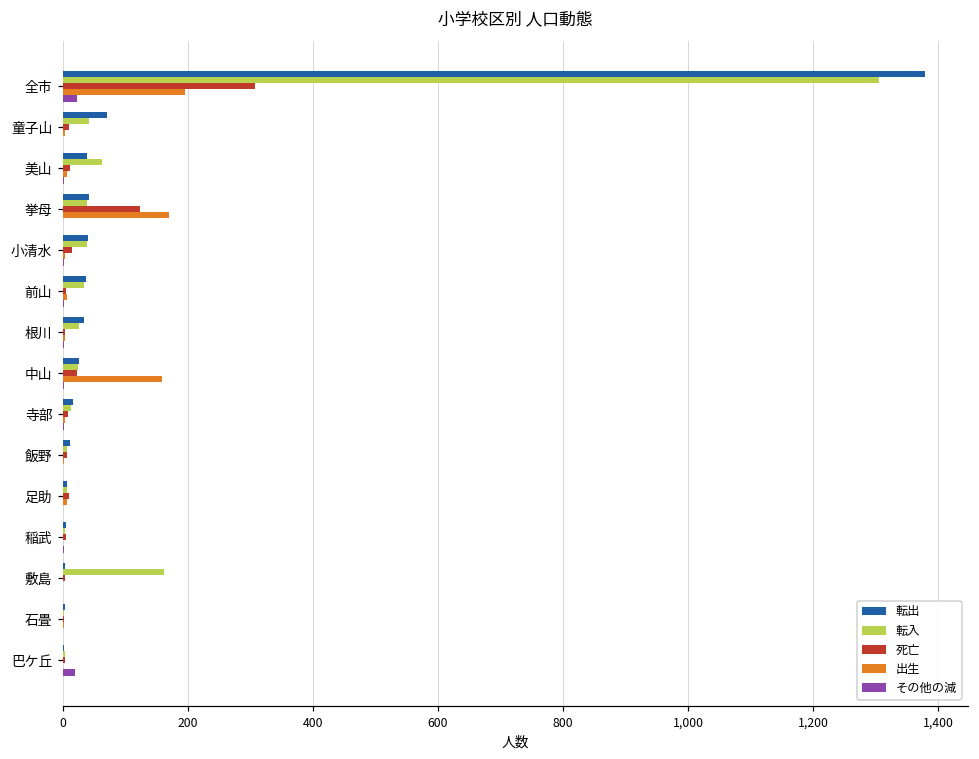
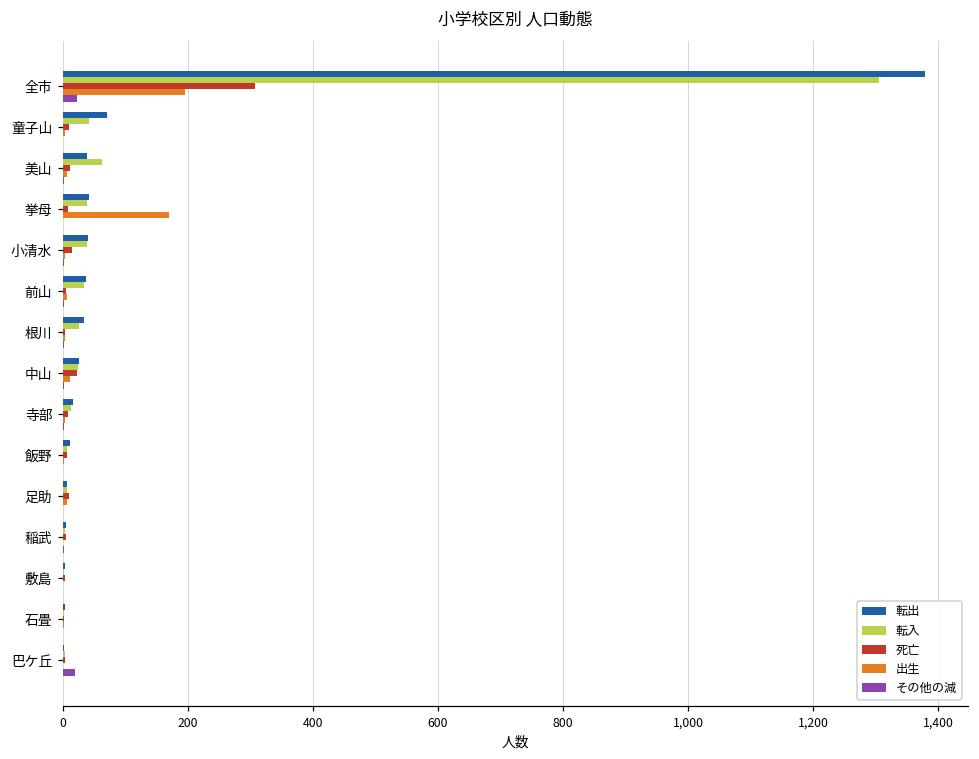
  {
    "転出": {
      "全市": "1,380",
      "童子山": "70",
      "美山": "40",
      "挙母": "40",
      "小清水": "40",
      "前山": "40",
      "根川": "30",
      "中山": "30",
      "寺部": "20",
      "飯野": "10",
      "足助": "10",
      "稲武": "10"
    },
    "転入": {
      "全市": "1,310",
      "童子山": "40",
      "美山": "60",
      "挙母": "40",
      "小清水": "40",
      "前山": "30",
      "根川": "30",
      "中山": "20",
      "寺部": "10",
      "飯野": "10",
      "足助": "10",
-     "敷島": "160"
+     "敷島": "0"
    },
    "死亡": {
      "全市": "310",
      "童子山": "10",
      "美山": "10",
-     "挙母": "120",
+     "挙母": "10",
      "小清水": "20",
      "前山": "10",
      "中山": "20",
      "寺部": "10",
      "飯野": "10",
      "足助": "10",
      "稲武": "10"
    },
    "出生": {
      "全市": "200",
      "美山": "10",
      "挙母": "170",
      "前山": "10",
-     "中山": "160",
+     "中山": "10",
      "足助": "10",
      "稲武": "0",
      "敷島": "0",
      "巴ケ丘": "0"
    },
    "その他の減": {
      "全市": "20",
      "童子山": "0",
      "挙母": "0",
      "飯野": "0",
      "足助": "0",
      "敷島": "0",
      "石畳": "0",
      "巴ケ丘": "20"
    }
  }
